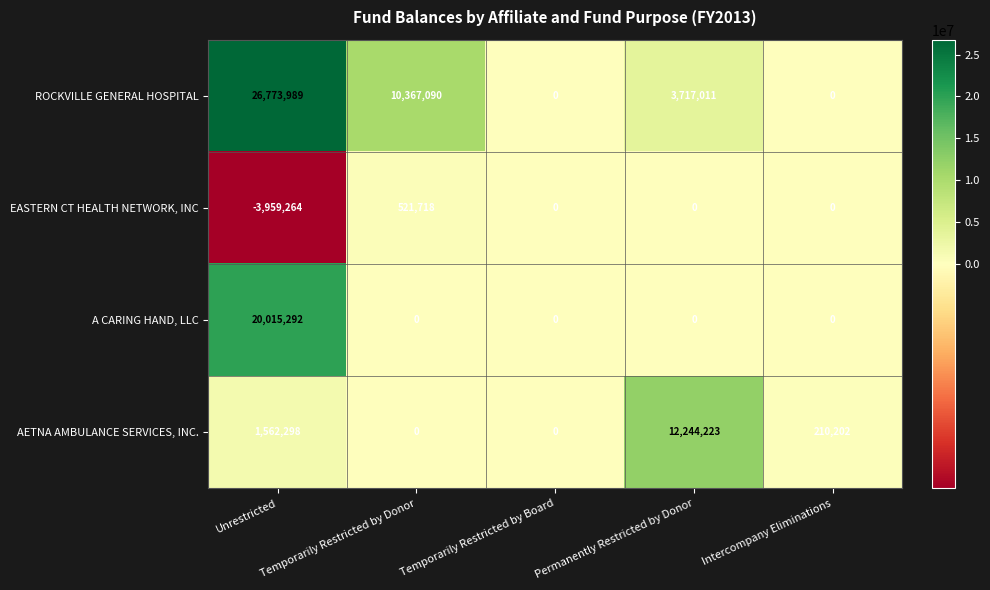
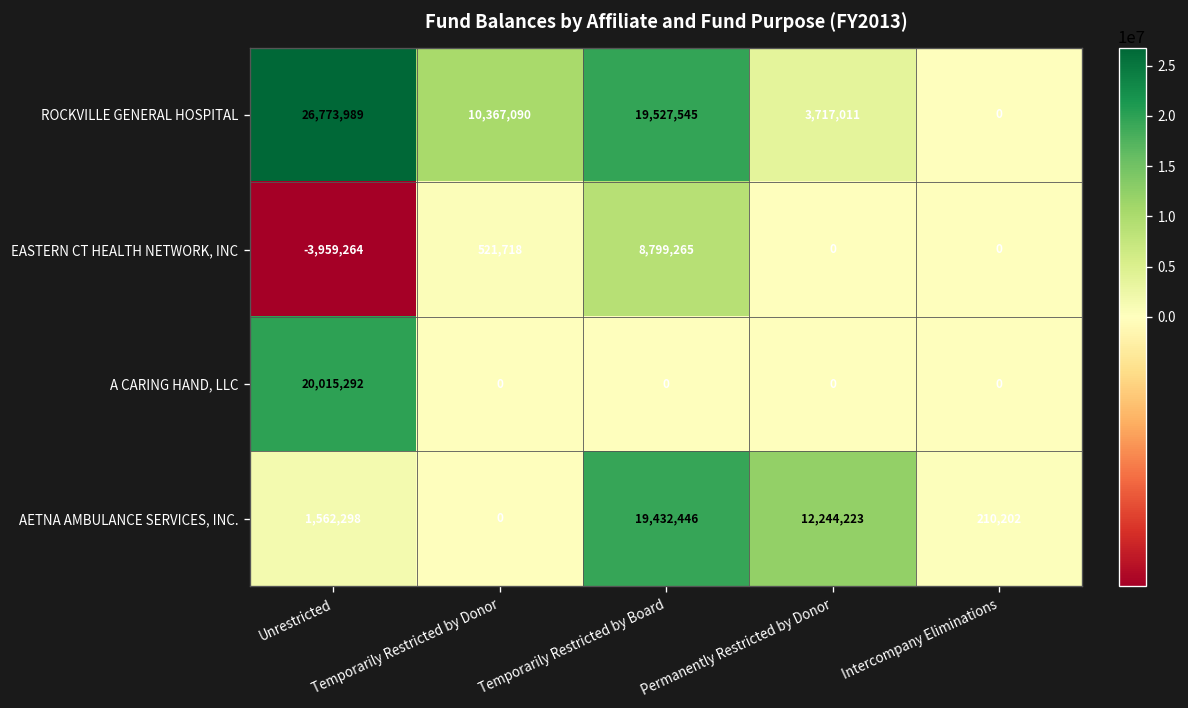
  {
    "ROCKVILLE GENERAL HOSPITAL": {
      "Unrestricted": "26,773,989",
      "Temporarily Restricted by Donor": "10,367,090",
-     "Temporarily Restricted by Board": "0",
+     "Temporarily Restricted by Board": "19,527,545",
      "Permanently Restricted by Donor": "3,717,011",
      "Intercompany Eliminations": "0"
    },
    "EASTERN CT HEALTH NETWORK, INC": {
      "Unrestricted": "-3,959,264",
      "Temporarily Restricted by Donor": "521,718",
-     "Temporarily Restricted by Board": "0",
+     "Temporarily Restricted by Board": "8,799,265",
      "Permanently Restricted by Donor": "0",
      "Intercompany Eliminations": "0"
    },
    "A CARING HAND, LLC": {
      "Unrestricted": "20,015,292",
      "Temporarily Restricted by Donor": "0",
      "Temporarily Restricted by Board": "0",
      "Permanently Restricted by Donor": "0",
      "Intercompany Eliminations": "0"
    },
    "AETNA AMBULANCE SERVICES, INC.": {
      "Unrestricted": "1,562,298",
      "Temporarily Restricted by Donor": "0",
-     "Temporarily Restricted by Board": "0",
+     "Temporarily Restricted by Board": "19,432,446",
      "Permanently Restricted by Donor": "12,244,223",
      "Intercompany Eliminations": "210,202"
    }
  }
